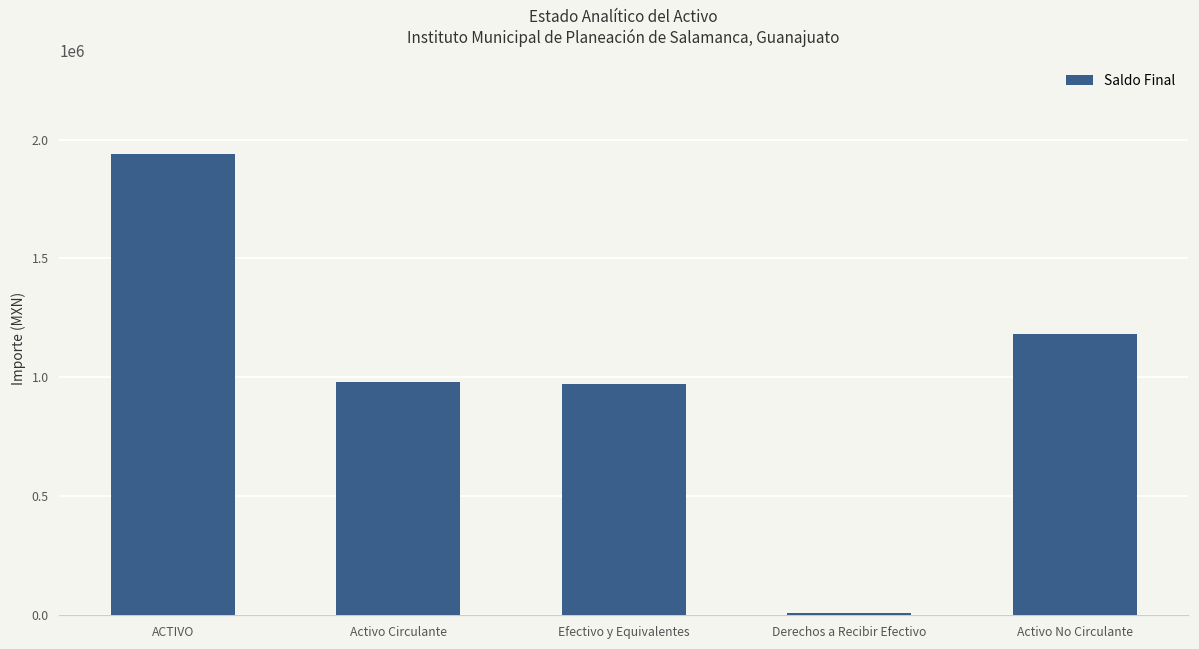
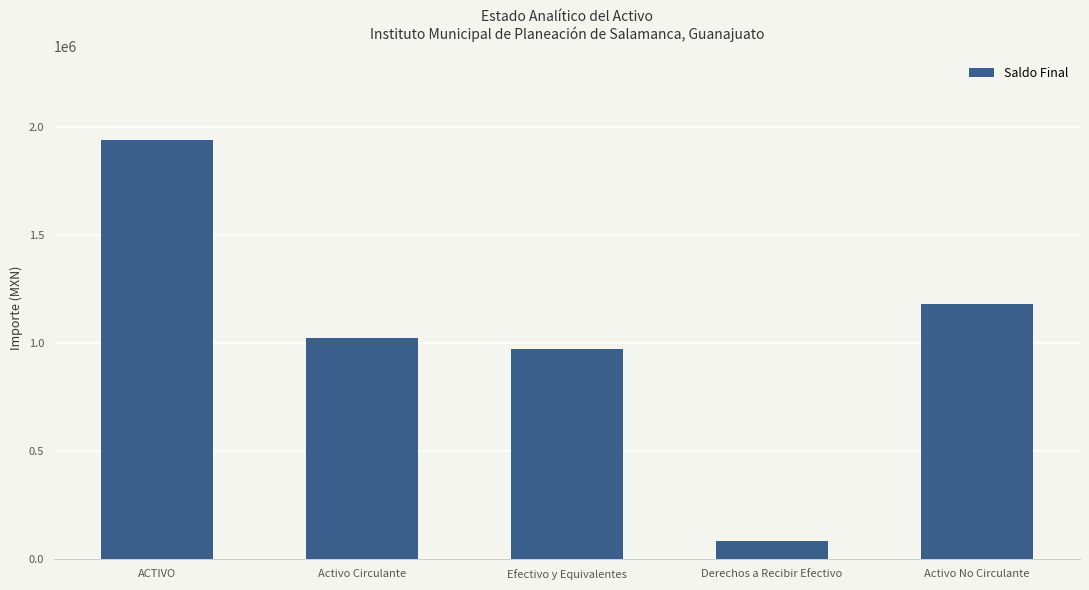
  {
    "ACTIVO": 1940000,
-   "Activo Circulante": 980000,
+   "Activo Circulante": 1020000,
    "Efectivo y Equivalentes": 970000,
-   "Derechos a Recibir Efectivo": 10000,
+   "Derechos a Recibir Efectivo": 90000,
    "Activo No Circulante": 1180000
  }
